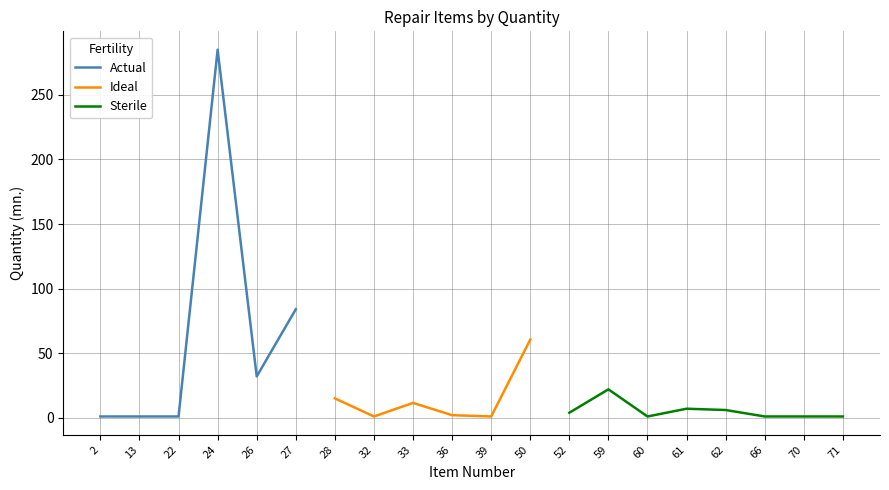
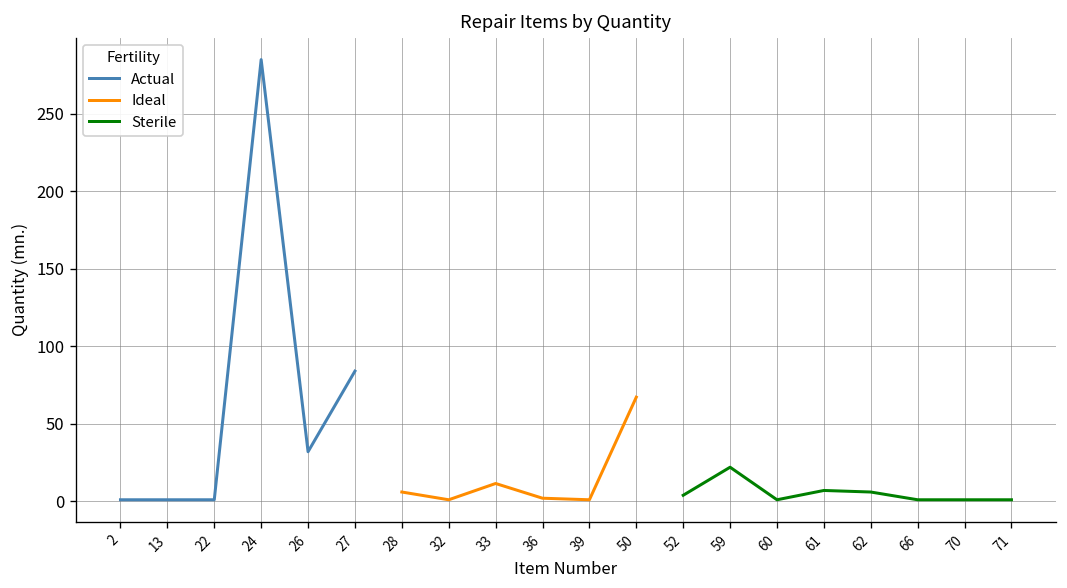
  {
    "Actual": {
      "2": 1,
      "13": 1,
      "22": 1,
      "24": 285,
      "26": 32,
      "27": 84
    },
    "Ideal": {
-     "28": 15,
+     "28": 6,
      "32": 1,
      "33": 12,
      "36": 2,
      "39": 1,
-     "50": 61
+     "50": 67
    },
    "Sterile": {
      "52": 4,
      "59": 22,
      "60": 1,
      "61": 7,
      "62": 6,
      "66": 1,
      "70": 1,
      "71": 1
    }
  }
